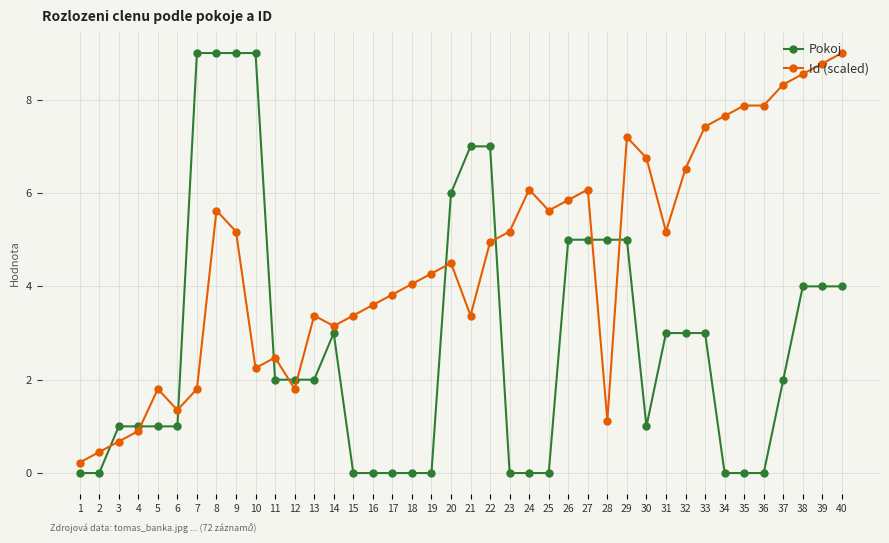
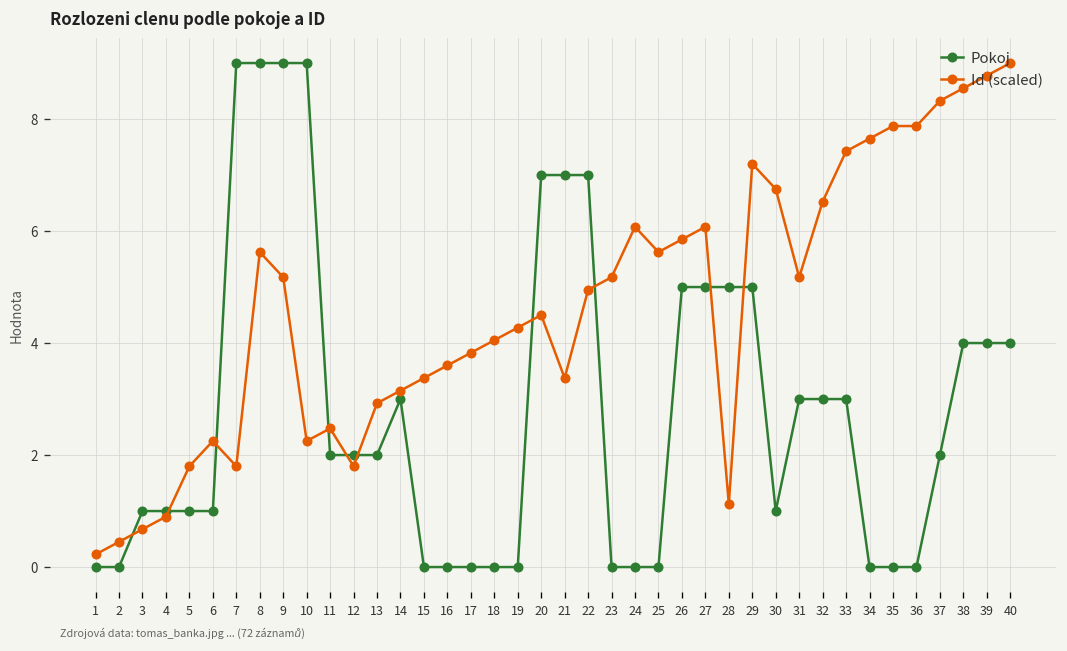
  {
    "Pokoj": {
      "1": 0,
      "2": 0,
      "3": 1,
      "4": 1,
      "5": 1,
      "6": 1,
      "7": 9,
      "8": 9,
      "9": 9,
      "10": 9,
      "11": 2,
      "12": 2,
      "13": 2,
      "14": 3,
      "15": 0,
      "16": 0,
      "17": 0,
      "18": 0,
      "19": 0,
-     "20": 6,
+     "20": 7,
      "21": 7,
      "22": 7,
      "23": 0,
      "24": 0,
      "25": 0,
      "26": 5,
      "27": 5,
      "28": 5,
      "29": 5,
      "30": 1,
      "31": 3,
      "32": 3,
      "33": 3,
      "34": 0,
      "35": 0,
      "36": 0,
      "37": 2,
      "38": 4,
      "39": 4,
      "40": 4
    },
    "Id (scaled)": {
      "1": 0.2,
      "2": 0.5,
      "3": 0.7,
      "4": 0.9,
      "5": 1.8,
-     "6": 1.4,
+     "6": 2.3,
      "7": 1.8,
      "8": 5.6,
      "9": 5.2,
      "10": 2.3,
      "11": 2.5,
      "12": 1.8,
-     "13": 3.4,
+     "13": 2.9,
      "14": 3.2,
      "15": 3.4,
      "16": 3.6,
      "17": 3.8,
      "18": 4.1,
      "19": 4.3,
      "20": 4.5,
      "21": 3.4,
      "22": 5.0,
      "23": 5.2,
      "24": 6.1,
      "25": 5.6,
      "26": 5.9,
      "27": 6.1,
      "28": 1.1,
      "29": 7.2,
      "30": 6.8,
      "31": 5.2,
      "32": 6.5,
      "33": 7.4,
      "34": 7.7,
      "35": 7.9,
      "36": 7.9,
      "37": 8.3,
      "38": 8.6,
      "39": 8.8,
      "40": 9.0
    }
  }
